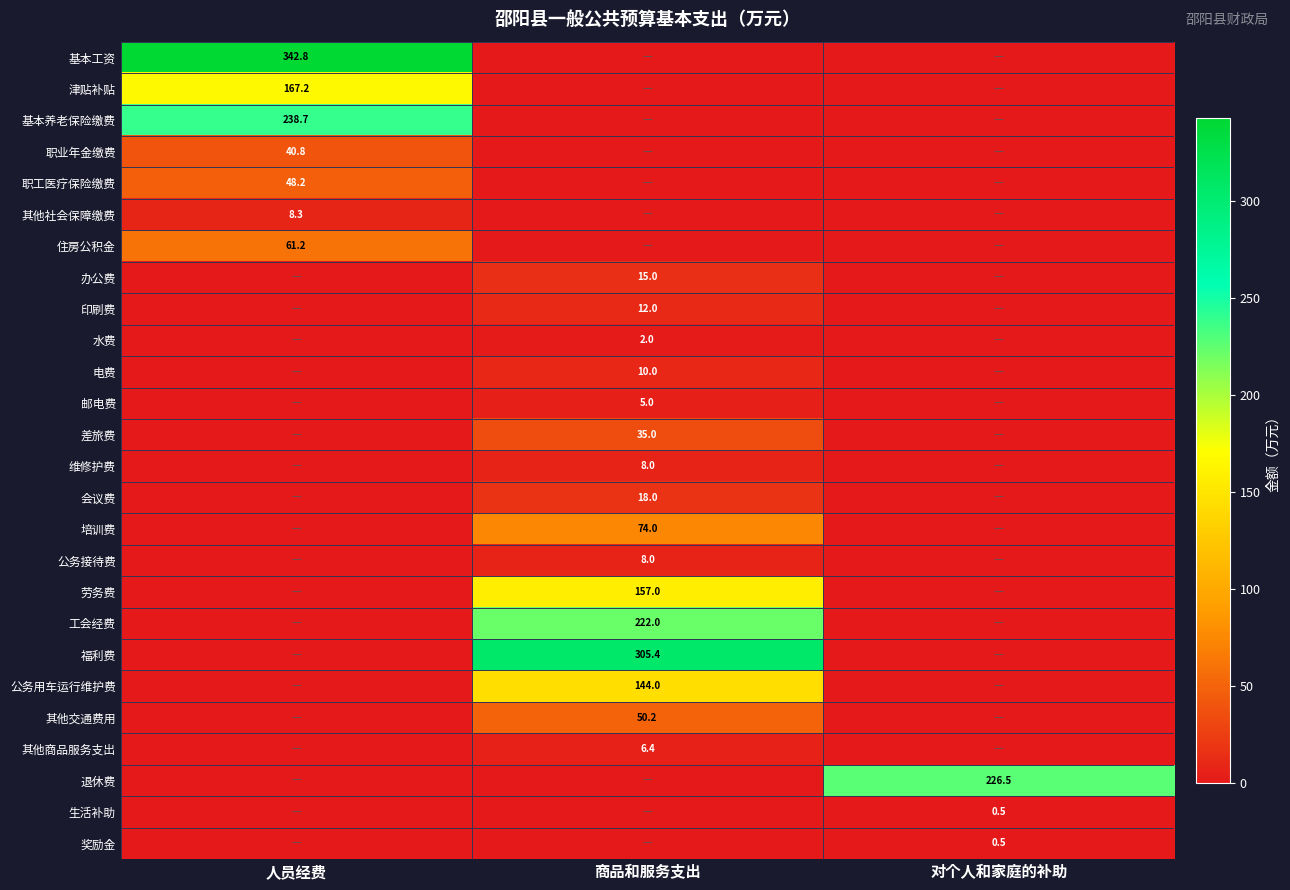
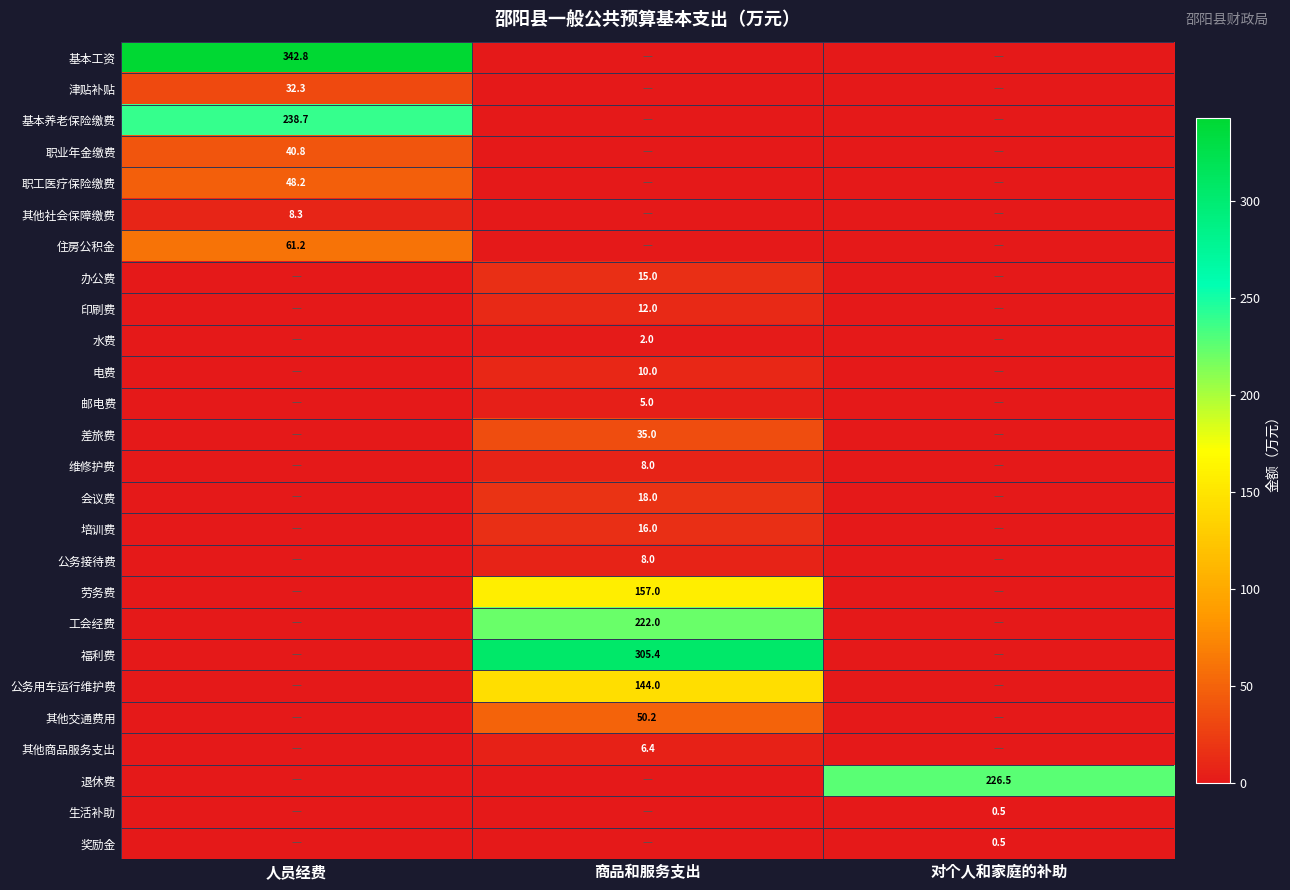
  {
    "基本工资": {
      "人员经费": 342.8
    },
    "津贴补贴": {
-     "人员经费": 167.2
+     "人员经费": 32.3
    },
    "基本养老保险缴费": {
      "人员经费": 238.7
    },
    "职业年金缴费": {
      "人员经费": 40.8
    },
    "职工医疗保险缴费": {
      "人员经费": 48.2
    },
    "其他社会保障缴费": {
      "人员经费": 8.3
    },
    "住房公积金": {
      "人员经费": 61.2
    },
    "办公费": {
      "商品和服务支出": 15.0
    },
    "印刷费": {
      "商品和服务支出": 12.0
    },
    "水费": {
      "商品和服务支出": 2.0
    },
    "电费": {
      "商品和服务支出": 10.0
    },
    "邮电费": {
      "商品和服务支出": 5.0
    },
    "差旅费": {
      "商品和服务支出": 35.0
    },
    "维修护费": {
      "商品和服务支出": 8.0
    },
    "会议费": {
      "商品和服务支出": 18.0
    },
    "培训费": {
-     "商品和服务支出": 74.0
+     "商品和服务支出": 16.0
    },
    "公务接待费": {
      "商品和服务支出": 8.0
    },
    "劳务费": {
      "商品和服务支出": 157.0
    },
    "工会经费": {
      "商品和服务支出": 222.0
    },
    "福利费": {
      "商品和服务支出": 305.4
    },
    "公务用车运行维护费": {
      "商品和服务支出": 144.0
    },
    "其他交通费用": {
      "商品和服务支出": 50.2
    },
    "其他商品服务支出": {
      "商品和服务支出": 6.4
    },
    "退休费": {
      "对个人和家庭的补助": 226.5
    },
    "生活补助": {
      "对个人和家庭的补助": 0.5
    },
    "奖励金": {
      "对个人和家庭的补助": 0.5
    }
  }
